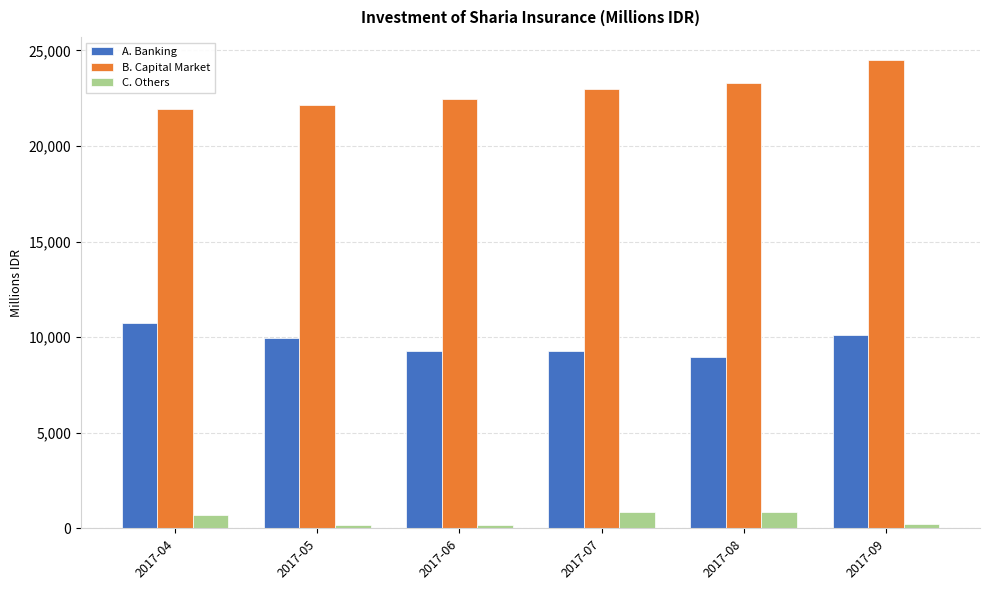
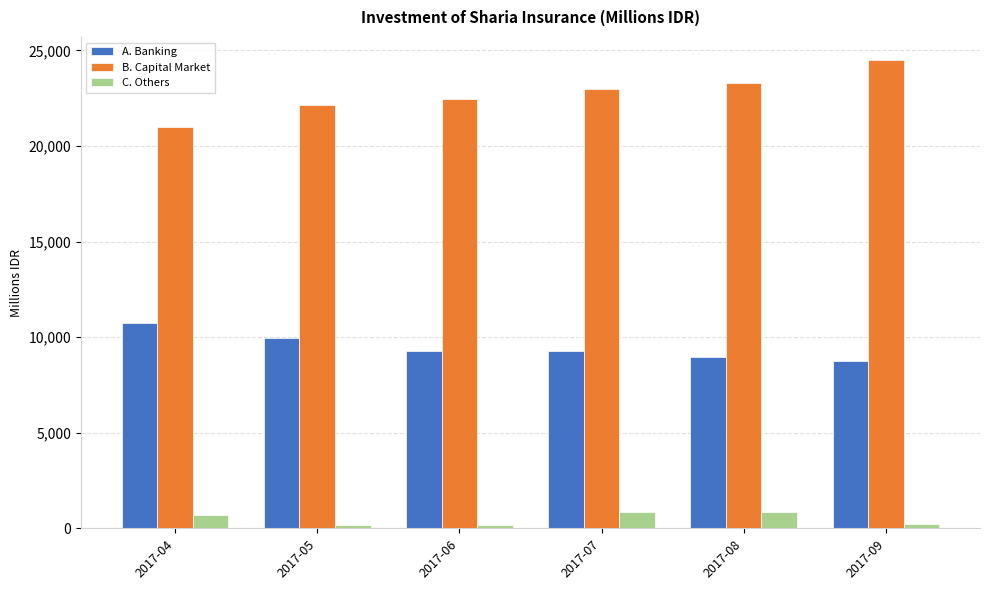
  {
    "A. Banking": {
      "2017-04": "10,800",
      "2017-05": "10,000",
      "2017-06": "9,300",
      "2017-07": "9,300",
      "2017-08": "9,000",
-     "2017-09": "10,100"
+     "2017-09": "8,800"
    },
    "B. Capital Market": {
-     "2017-04": "21,900",
+     "2017-04": "21,000",
      "2017-05": "22,100",
      "2017-06": "22,400",
      "2017-07": "23,000",
      "2017-08": "23,300",
      "2017-09": "24,500"
    },
    "C. Others": {
      "2017-04": "700",
      "2017-05": "200",
      "2017-06": "200",
      "2017-07": "800",
      "2017-08": "900",
      "2017-09": "300"
    }
  }
